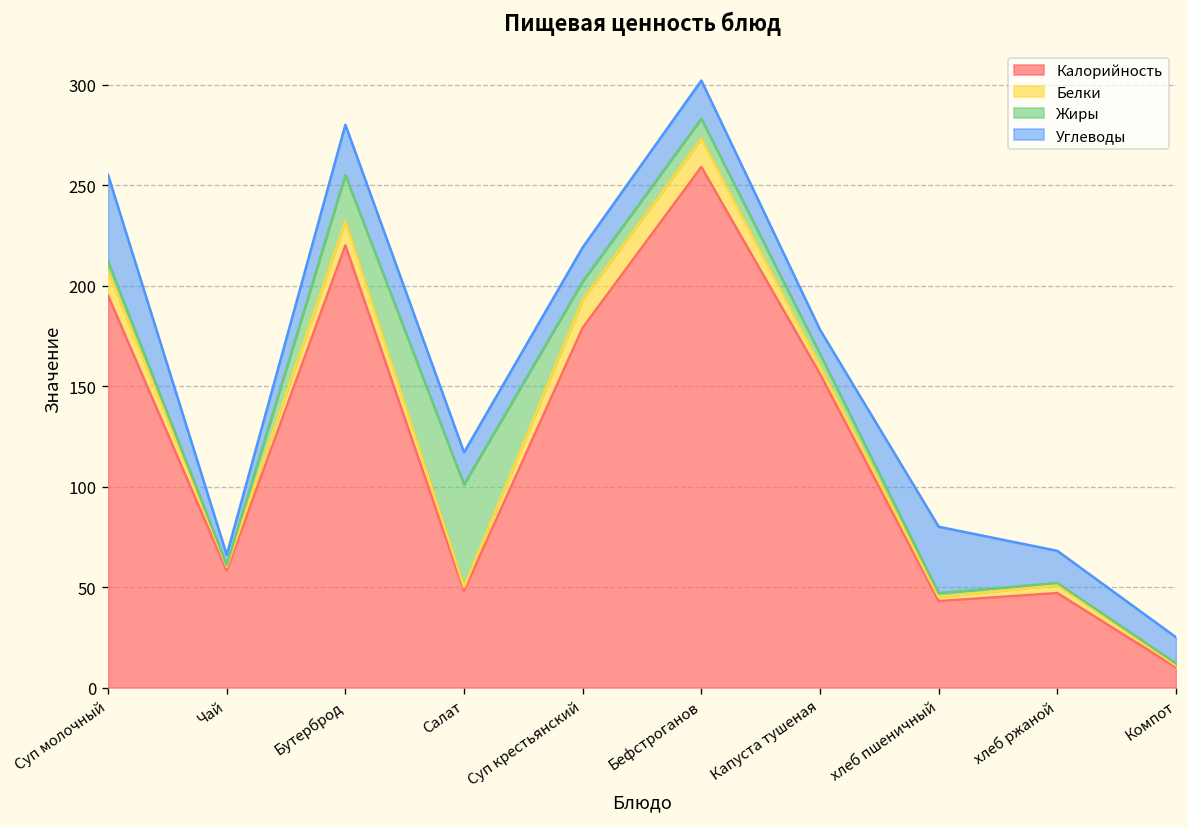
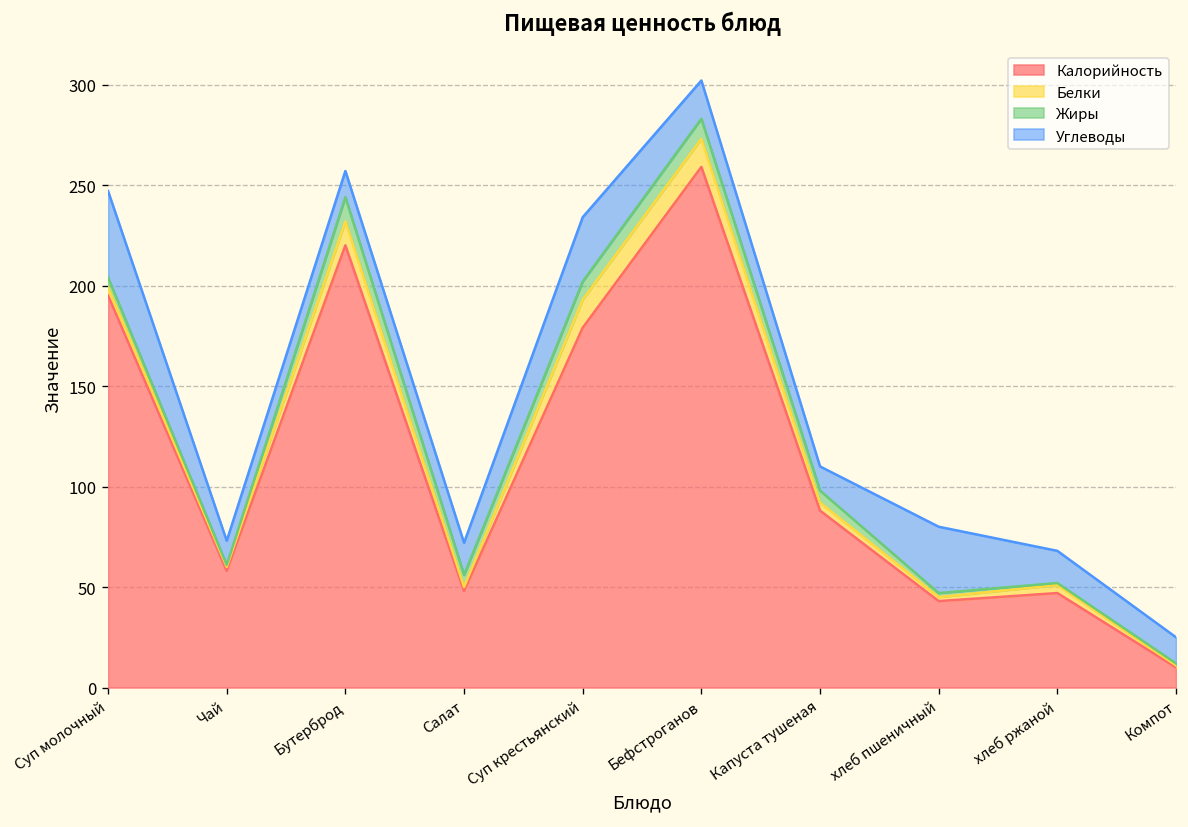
  {
    "Калорийность": {
      "Суп молочный": 195,
      "Чай": 58,
      "Бутерброд": 220,
      "Салат": 48,
      "Суп крестьянский": 179,
      "Бефстроганов": 259,
-     "Капуста тушеная": 156,
+     "Капуста тушеная": 88,
      "хлеб пшеничный": 43,
      "хлеб ржаной": 47
    },
    "Белки": {
-     "Суп молочный": 12,
+     "Суп молочный": 4,
      "Бутерброд": 12,
      "Салат": 2,
      "Суп крестьянский": 14,
      "Бефстроганов": 14,
      "Капуста тушеная": 4,
      "хлеб пшеничный": 2
    },
    "Жиры": {
      "Суп молочный": 5,
-     "Бутерброд": 23,
-     "Салат": 51,
+     "Бутерброд": 12,
+     "Салат": 6,
      "Суп крестьянский": 9,
      "Бефстроганов": 10,
      "Капуста тушеная": 6,
      "хлеб пшеничный": 2
    },
    "Углеводы": {
      "Суп молочный": 43,
-     "Чай": 5,
-     "Бутерброд": 25,
+     "Чай": 12,
+     "Бутерброд": 13,
      "Салат": 16,
-     "Суп крестьянский": 17,
+     "Суп крестьянский": 32,
      "Бефстроганов": 19,
      "Капуста тушеная": 12,
      "хлеб пшеничный": 33,
      "хлеб ржаной": 16,
      "Компот": 13
    }
  }
